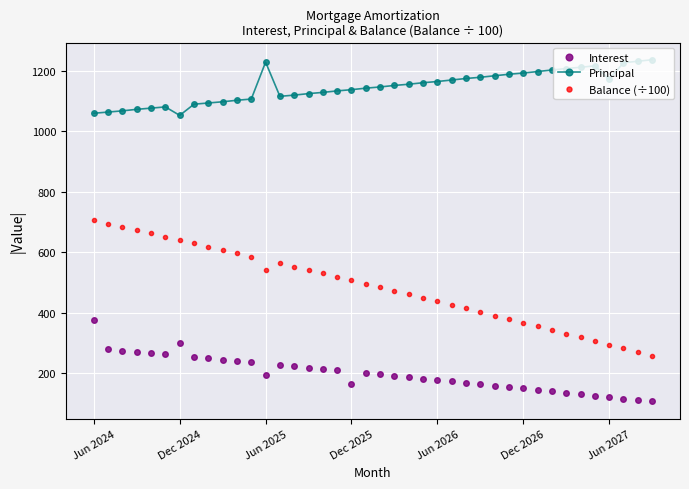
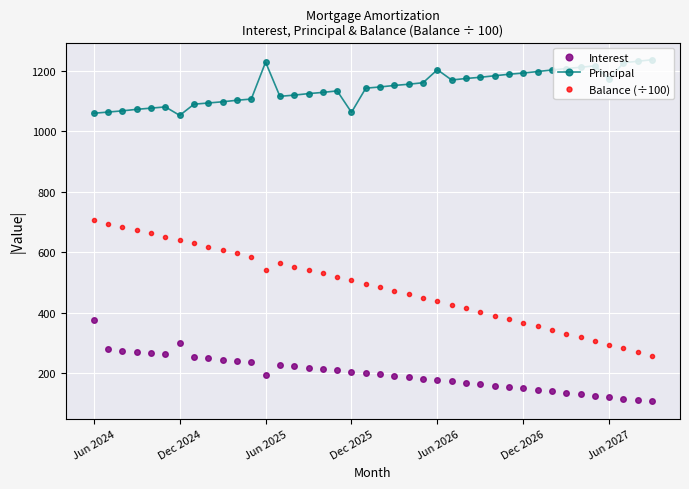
  {
    "Interest": {
      "Jun 2024": 380,
      "Dec 2024": 300,
      "Jun 2025": 200,
-     "Dec 2025": 170,
+     "Dec 2025": 210,
      "Jun 2026": 180,
      "Dec 2026": 150,
      "Jun 2027": 120
    },
    "Principal": {
      "Jun 2024": 1060,
      "Dec 2024": 1050,
      "Jun 2025": 1230,
-     "Dec 2025": 1140,
-     "Jun 2026": 1170,
+     "Dec 2025": 1060,
+     "Jun 2026": 1200,
      "Dec 2026": 1190
    },
    "Balance (÷100)": {
      "Jun 2024": 710,
      "Dec 2024": 640,
      "Jun 2025": 540,
      "Dec 2025": 510,
      "Jun 2026": 440,
      "Dec 2026": 370,
      "Jun 2027": 290
    }
  }
